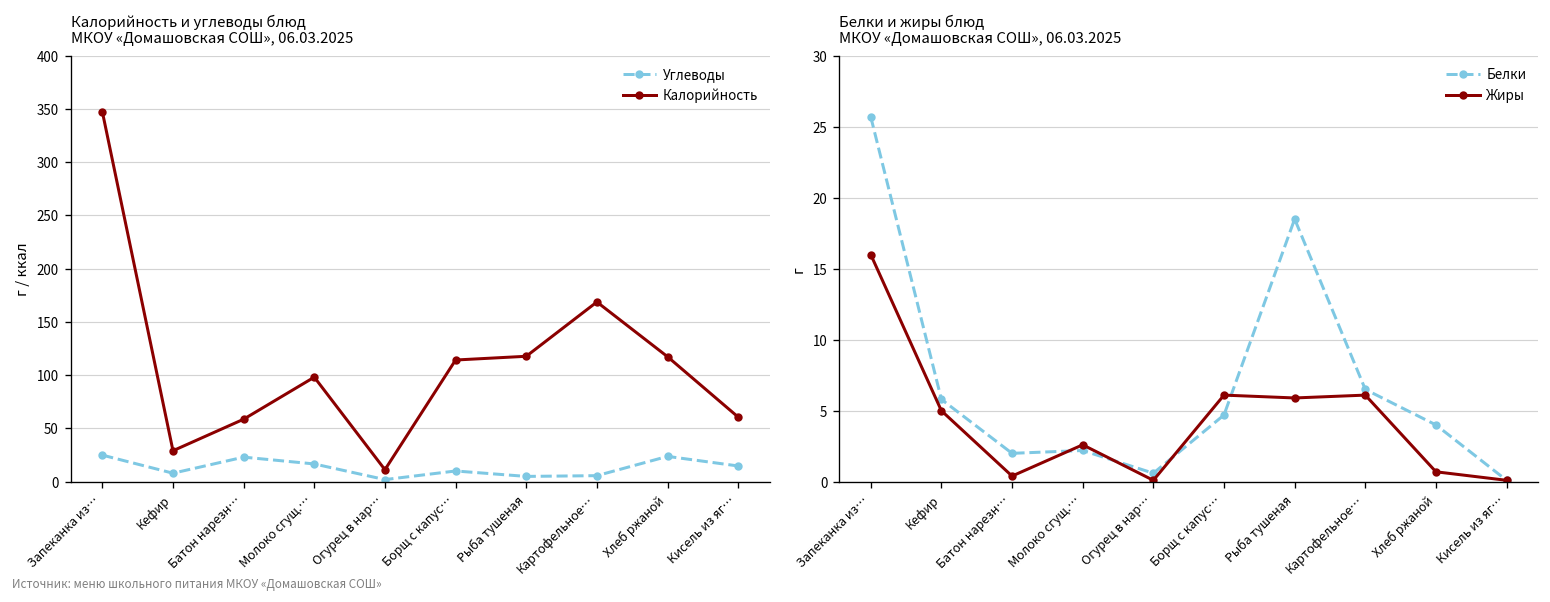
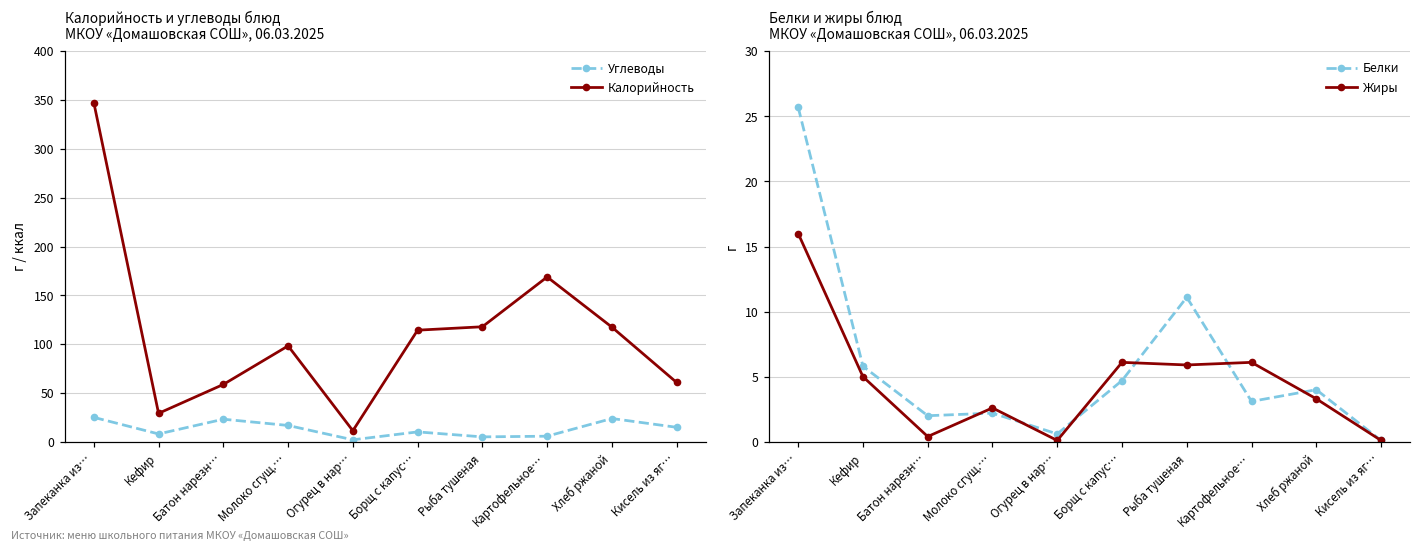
  {
    "Калорийность и углеводы блюд МКОУ «Домашовская СОШ», 06.03.2025": {
      "Углеводы": {
        "Запеканка из…": 30,
        "Кефир": 10,
        "Батон нарезн…": 20,
        "Молоко сгущ.…": 20,
        "Огурец в нар…": 0,
        "Борщ с капус…": 10,
        "Рыба тушеная": 10,
        "Картофельное…": 10,
        "Хлеб ржаной": 20,
        "Кисель из яг…": 10
      },
      "Калорийность": {
        "Запеканка из…": 350,
        "Кефир": 30,
        "Батон нарезн…": 60,
        "Молоко сгущ.…": 100,
        "Огурец в нар…": 10,
        "Борщ с капус…": 110,
        "Рыба тушеная": 120,
        "Картофельное…": 170,
        "Хлеб ржаной": 120,
        "Кисель из яг…": 60
      }
    },
    "Белки и жиры блюд МКОУ «Домашовская СОШ», 06.03.2025": {
      "Белки": {
        "Запеканка из…": 25.7,
        "Кефир": 5.8,
        "Батон нарезн…": 2.0,
        "Молоко сгущ.…": 2.2,
        "Огурец в нар…": 0.6,
        "Борщ с капус…": 4.7,
-       "Рыба тушеная": 18.5,
-       "Картофельное…": 6.5,
+       "Рыба тушеная": 11.1,
+       "Картофельное…": 3.1,
        "Хлеб ржаной": 4.0
      },
      "Жиры": {
        "Запеканка из…": 16.0,
        "Кефир": 5.0,
        "Батон нарезн…": 0.4,
        "Молоко сгущ.…": 2.6,
        "Огурец в нар…": 0.1,
        "Борщ с капус…": 6.1,
        "Рыба тушеная": 5.9,
        "Картофельное…": 6.1,
-       "Хлеб ржаной": 0.7
+       "Хлеб ржаной": 3.3
      }
    }
  }
